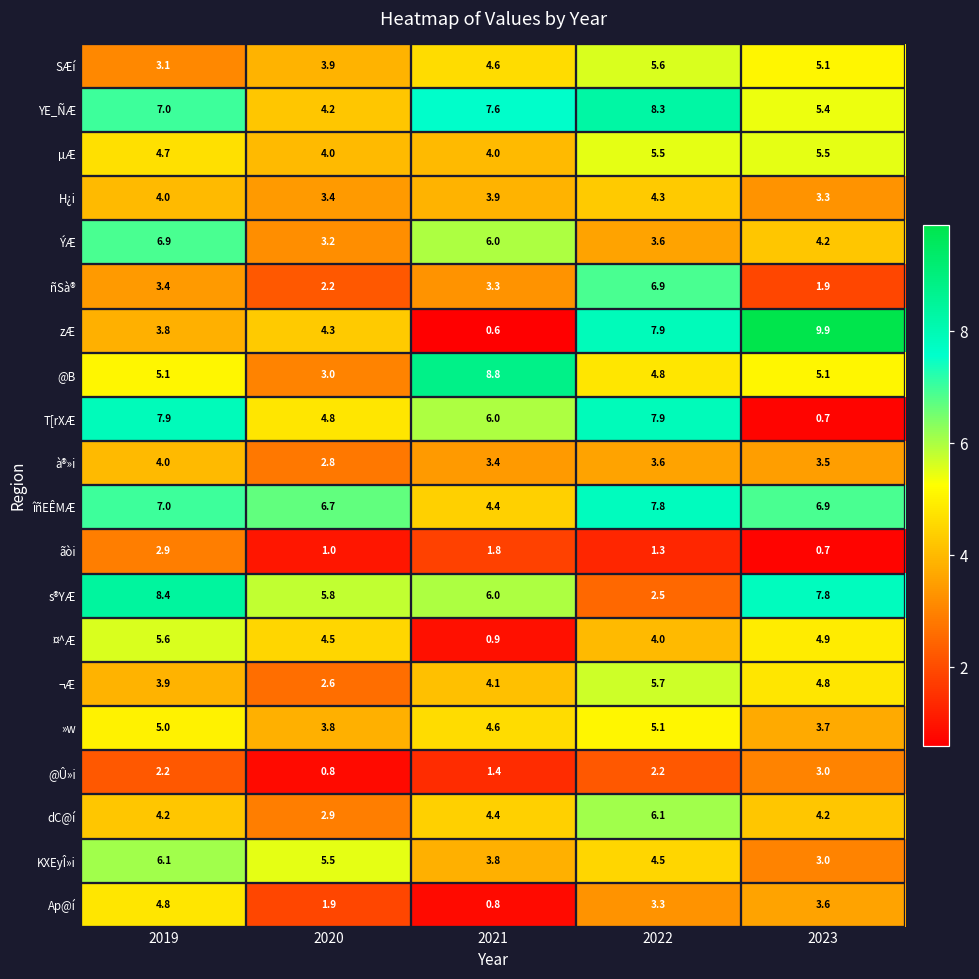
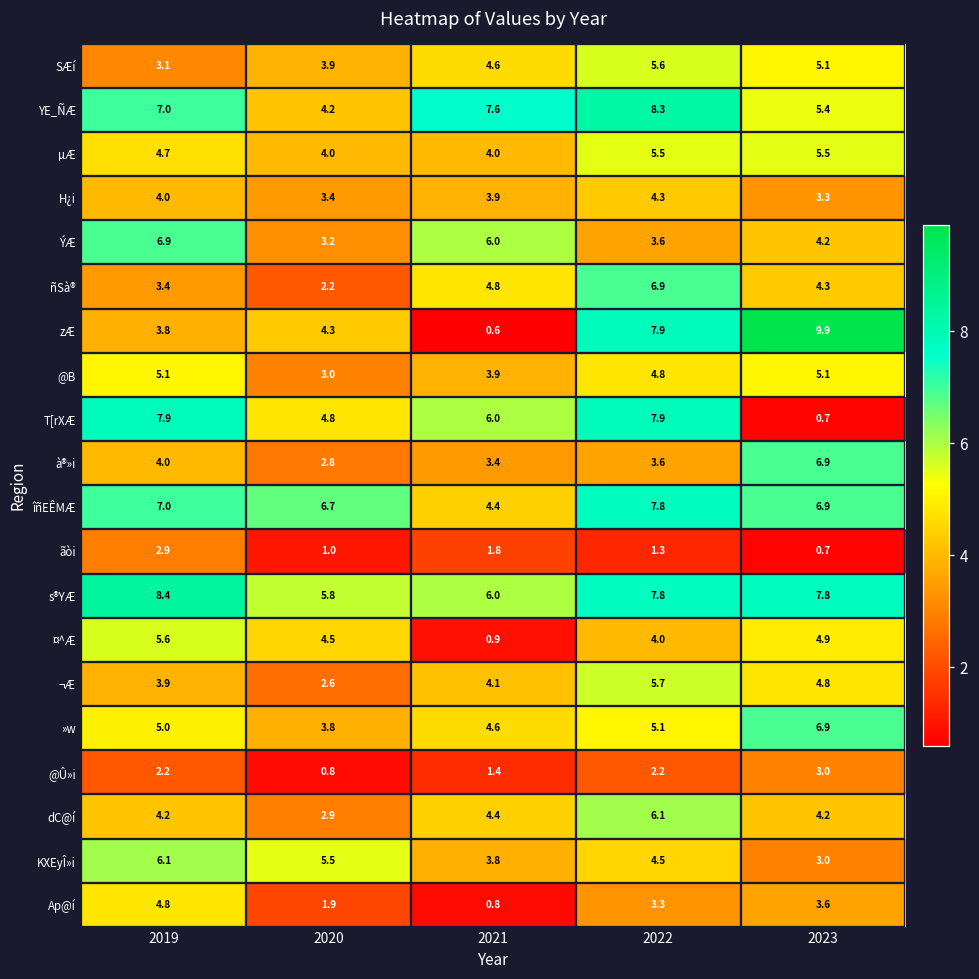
  {
    "SÆí": {
      "2019": 3.1,
      "2020": 3.9,
      "2021": 4.6,
      "2022": 5.6,
      "2023": 5.1
    },
    "YE_ÑÆ": {
      "2019": 7.0,
      "2020": 4.2,
      "2021": 7.6,
      "2022": 8.3,
      "2023": 5.4
    },
    "µÆ": {
      "2019": 4.7,
      "2020": 4.0,
      "2021": 4.0,
      "2022": 5.5,
      "2023": 5.5
    },
    "H¿i": {
      "2019": 4.0,
      "2020": 3.4,
      "2021": 3.9,
      "2022": 4.3,
      "2023": 3.3
    },
    "ÝÆ": {
      "2019": 6.9,
      "2020": 3.2,
      "2021": 6.0,
      "2022": 3.6,
      "2023": 4.2
    },
    "ñSà®": {
      "2019": 3.4,
      "2020": 2.2,
-     "2021": 3.3,
+     "2021": 4.8,
      "2022": 6.9,
-     "2023": 1.9
+     "2023": 4.3
    },
    "zÆ": {
      "2019": 3.8,
      "2020": 4.3,
      "2021": 0.6,
      "2022": 7.9,
      "2023": 9.9
    },
    "@B": {
      "2019": 5.1,
      "2020": 3.0,
-     "2021": 8.8,
+     "2021": 3.9,
      "2022": 4.8,
      "2023": 5.1
    },
    "T[rXÆ": {
      "2019": 7.9,
      "2020": 4.8,
      "2021": 6.0,
      "2022": 7.9,
      "2023": 0.7
    },
    "à®»i": {
      "2019": 4.0,
      "2020": 2.8,
      "2021": 3.4,
      "2022": 3.6,
-     "2023": 3.5
+     "2023": 6.9
    },
    "îñEÊMÆ": {
      "2019": 7.0,
      "2020": 6.7,
      "2021": 4.4,
      "2022": 7.8,
      "2023": 6.9
    },
    "ãòi": {
      "2019": 2.9,
      "2020": 1.0,
      "2021": 1.8,
      "2022": 1.3,
      "2023": 0.7
    },
    "s®YÆ": {
      "2019": 8.4,
      "2020": 5.8,
      "2021": 6.0,
-     "2022": 2.5,
+     "2022": 7.8,
      "2023": 7.8
    },
    "¤^Æ": {
      "2019": 5.6,
      "2020": 4.5,
      "2021": 0.9,
      "2022": 4.0,
      "2023": 4.9
    },
    "¬Æ": {
      "2019": 3.9,
      "2020": 2.6,
      "2021": 4.1,
      "2022": 5.7,
      "2023": 4.8
    },
    "»w": {
      "2019": 5.0,
      "2020": 3.8,
      "2021": 4.6,
      "2022": 5.1,
-     "2023": 3.7
+     "2023": 6.9
    },
    "@Û»i": {
      "2019": 2.2,
      "2020": 0.8,
      "2021": 1.4,
      "2022": 2.2,
      "2023": 3.0
    },
    "dC@í": {
      "2019": 4.2,
      "2020": 2.9,
      "2021": 4.4,
      "2022": 6.1,
      "2023": 4.2
    },
    "KXEyÎ»i": {
      "2019": 6.1,
      "2020": 5.5,
      "2021": 3.8,
      "2022": 4.5,
      "2023": 3.0
    },
    "Ap@í": {
      "2019": 4.8,
      "2020": 1.9,
      "2021": 0.8,
      "2022": 3.3,
      "2023": 3.6
    }
  }
